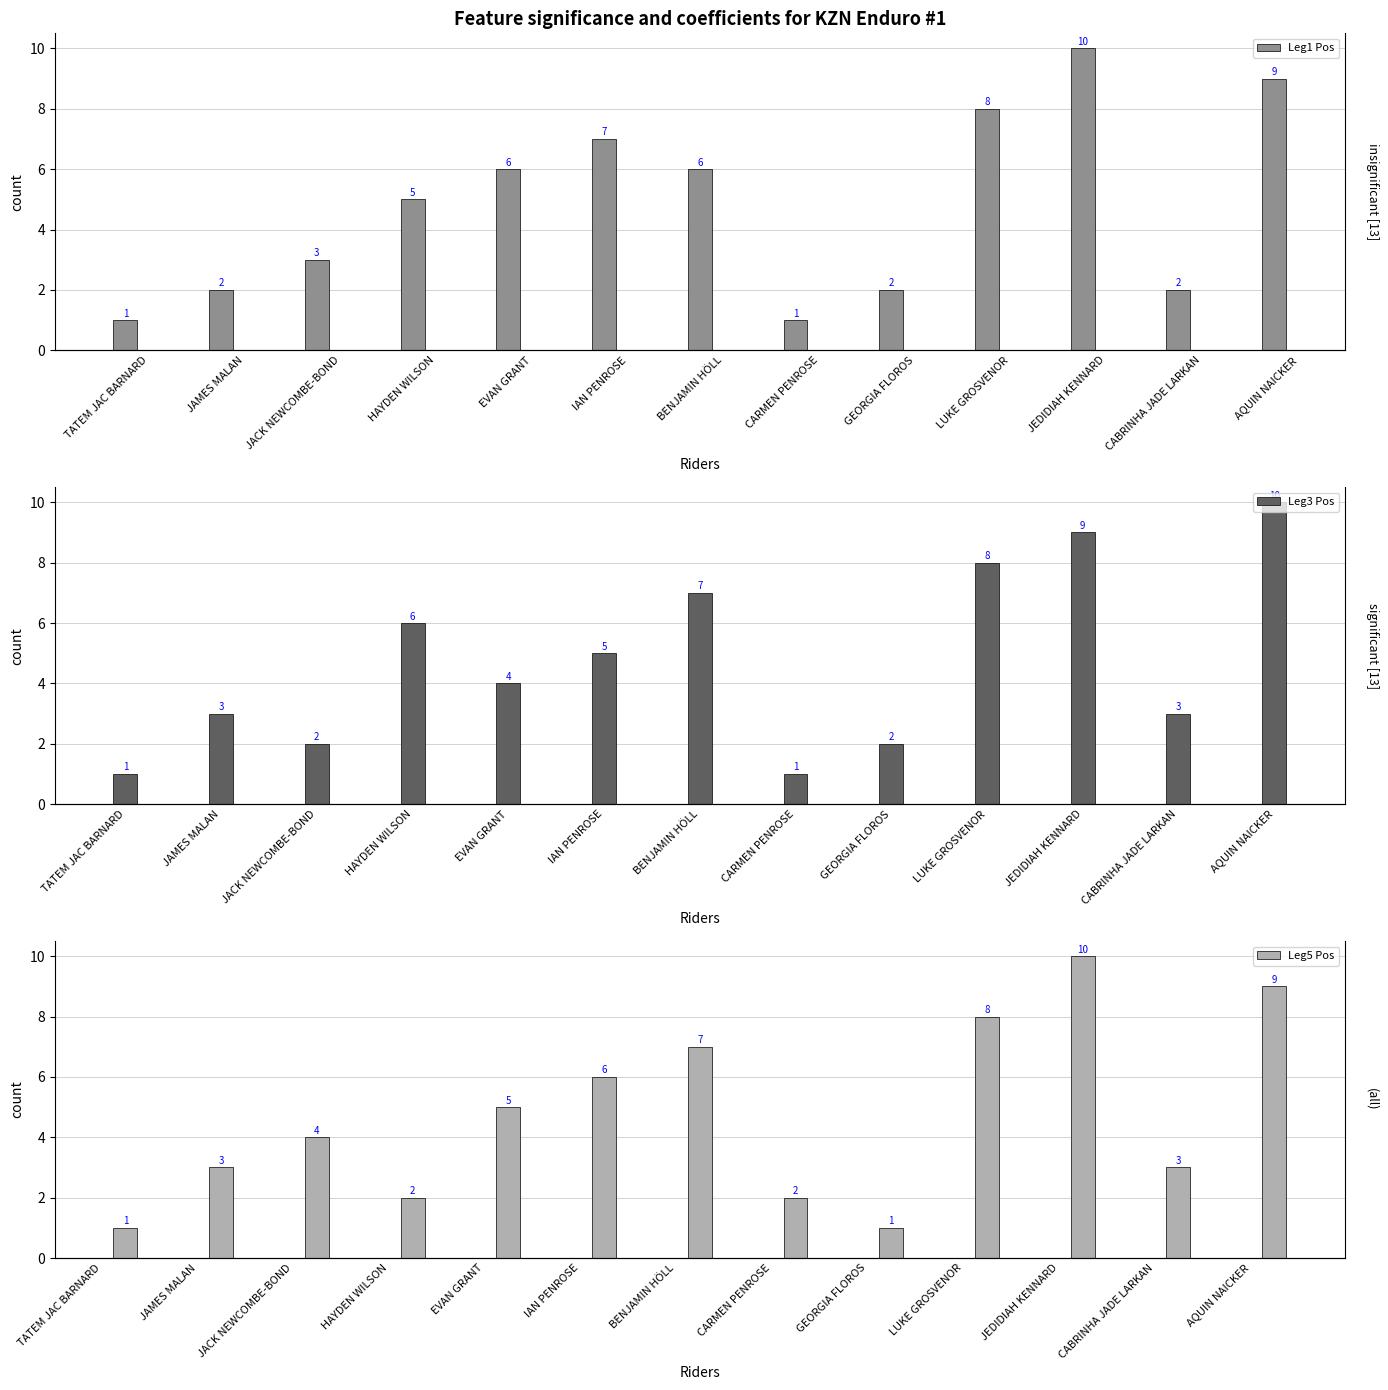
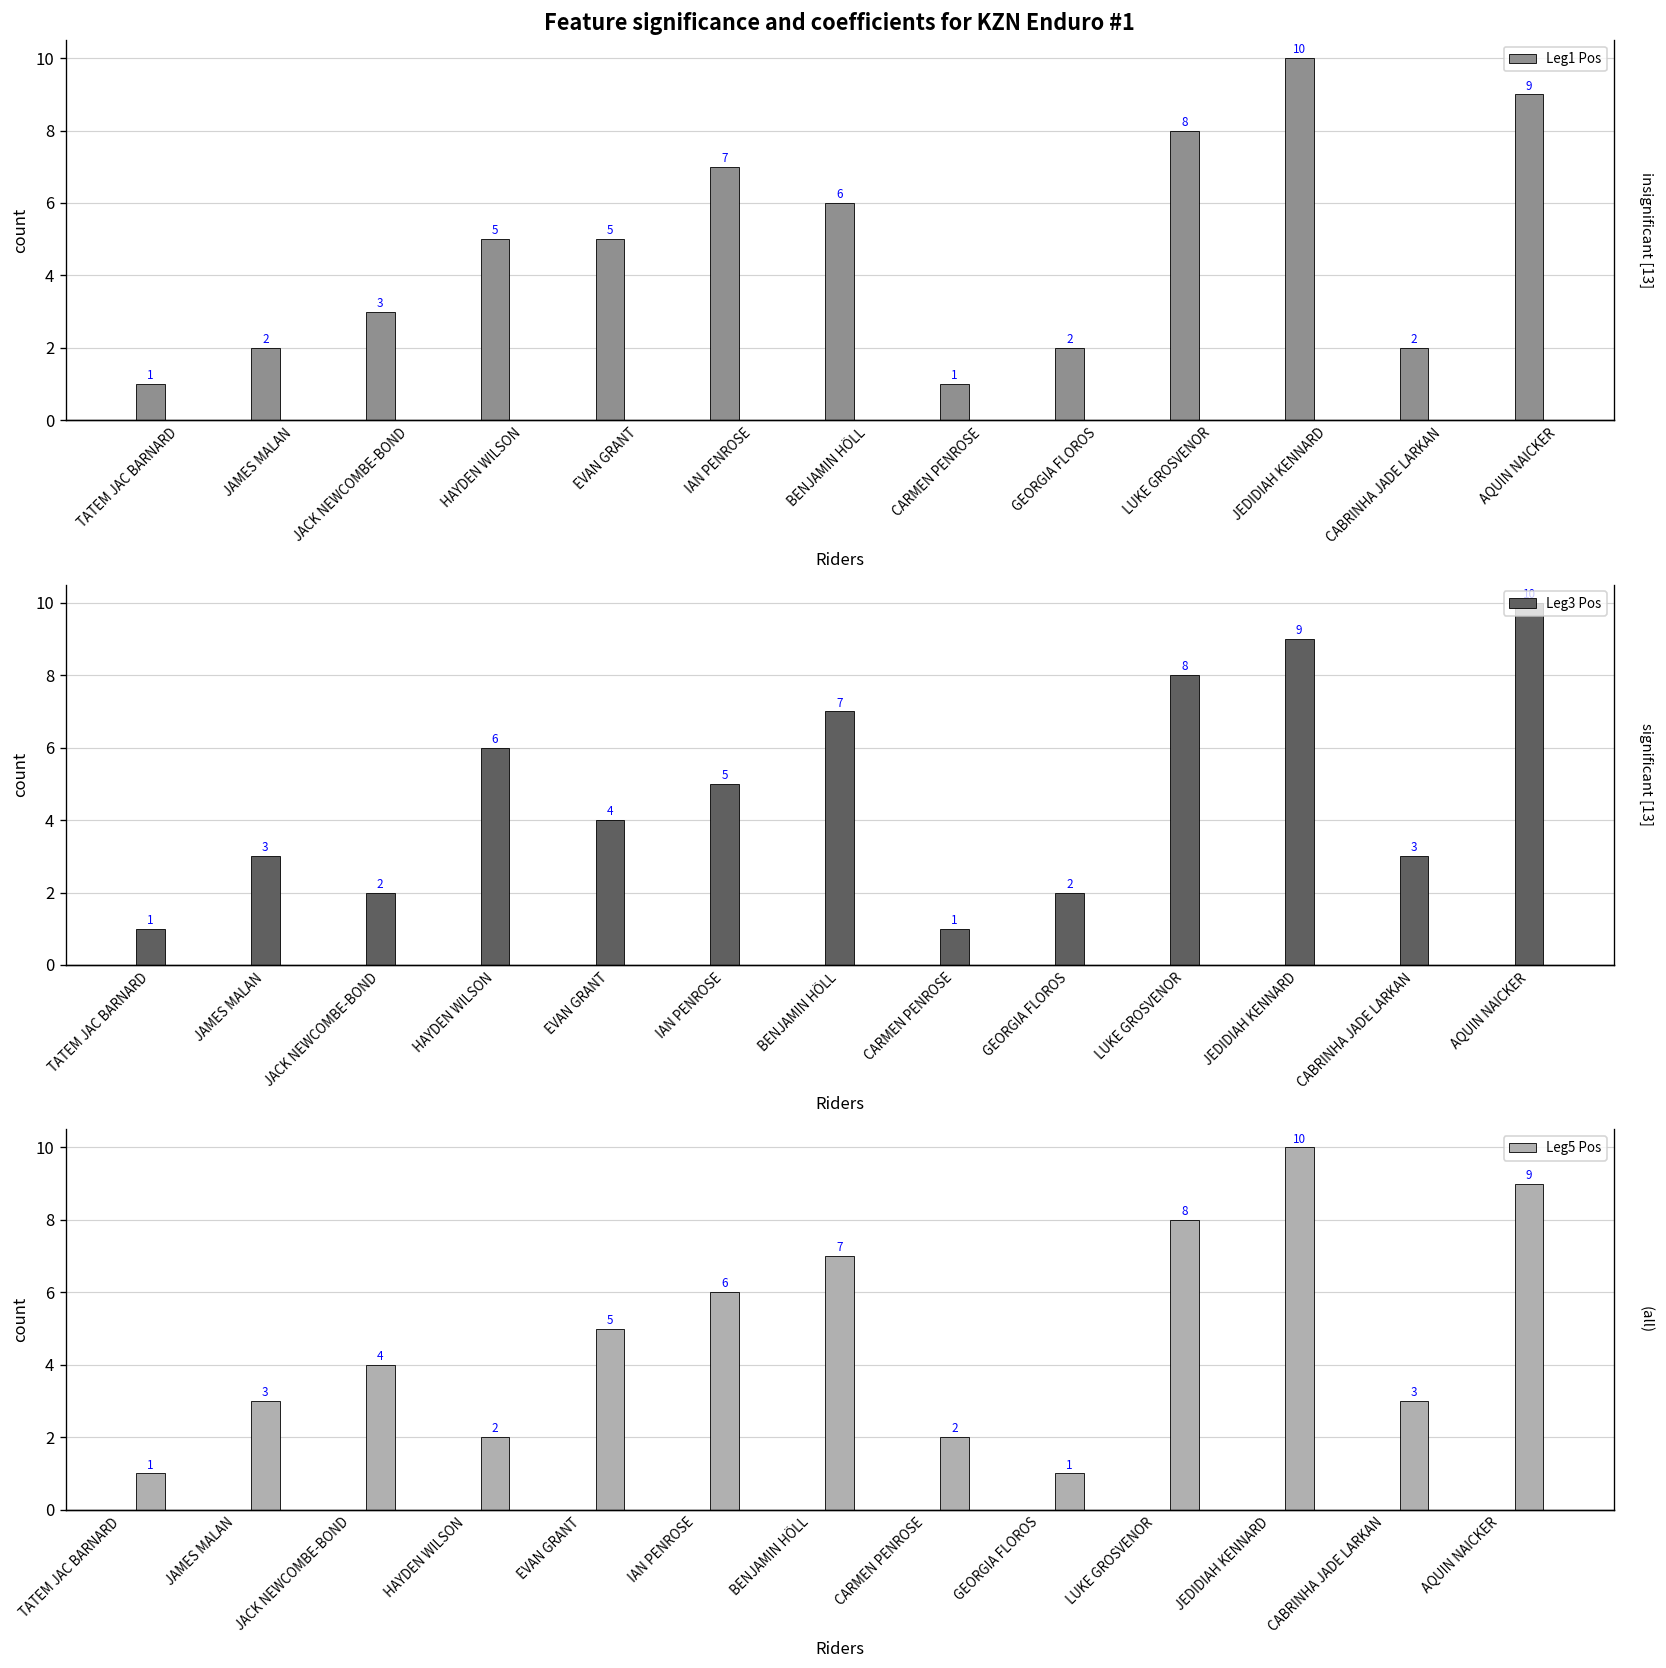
  {
    "Feature significance and coefficients for KZN Enduro #1": {
      "TATEM JAC BARNARD": 1,
      "JAMES MALAN": 2,
      "JACK NEWCOMBE-BOND": 3,
      "HAYDEN WILSON": 5,
-     "EVAN GRANT": 6,
+     "EVAN GRANT": 5,
      "IAN PENROSE": 7,
      "BENJAMIN HÖLL": 6,
      "CARMEN PENROSE": 1,
      "GEORGIA FLOROS": 2,
      "LUKE GROSVENOR": 8,
      "JEDIDIAH KENNARD": 10,
      "CABRINHA JADE LARKAN": 2,
      "AQUIN NAICKER": 9
    }
  }
